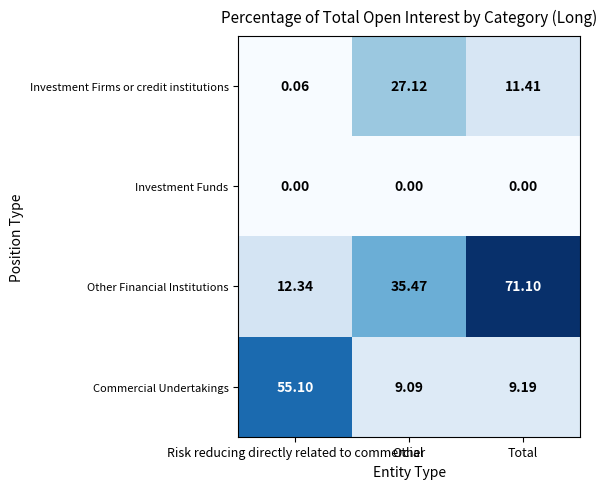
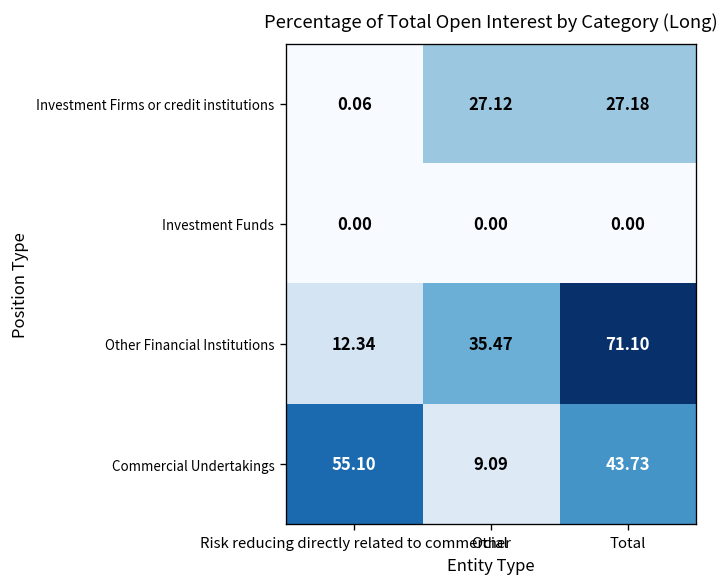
  {
    "Investment Firms or credit institutions": {
      "Risk reducing directly related to commercial": 0.06,
-     "Total": 11.41
+     "Total": 27.18
    },
    "Investment Funds": {
      "Risk reducing directly related to commercial": 0.00,
      "Total": 0.00
    },
    "Other Financial Institutions": {
      "Risk reducing directly related to commercial": 12.34,
      "Total": 71.10
    },
    "Commercial Undertakings": {
      "Risk reducing directly related to commercial": 55.10,
-     "Total": 9.19
+     "Total": 43.73
    }
  }
